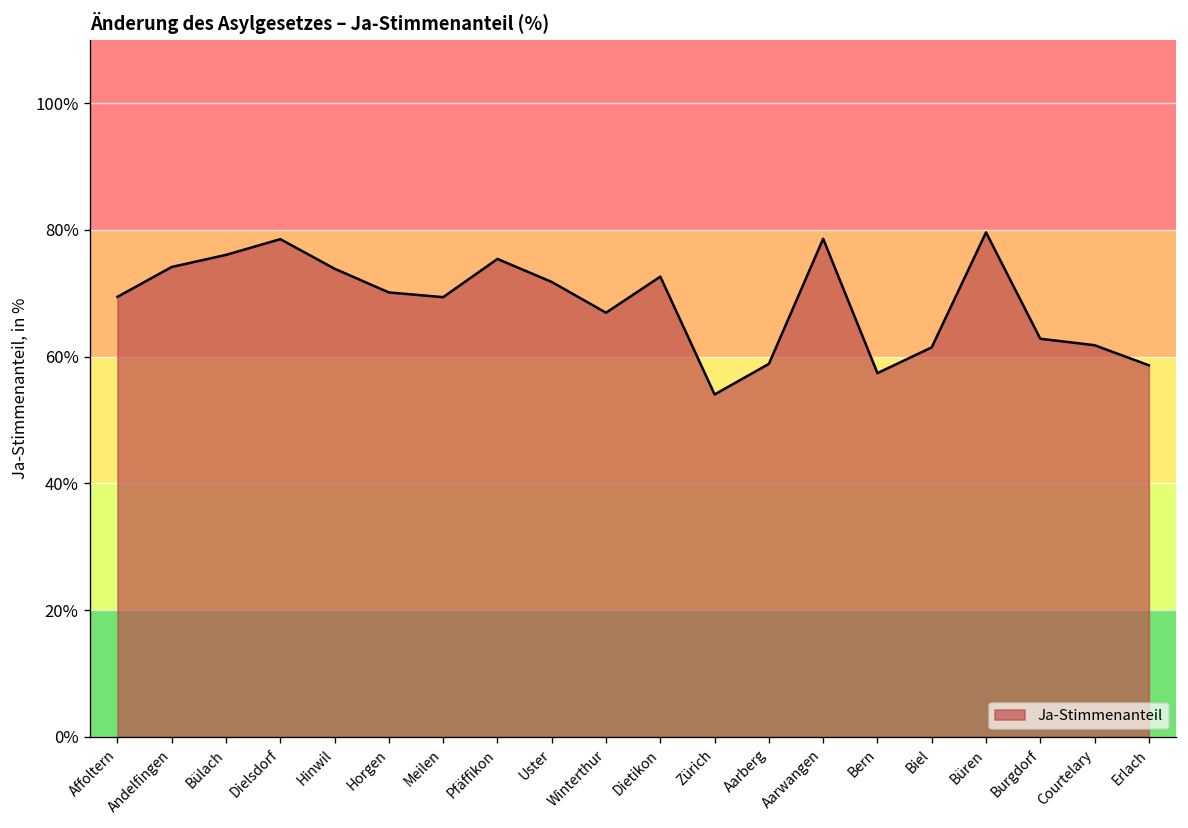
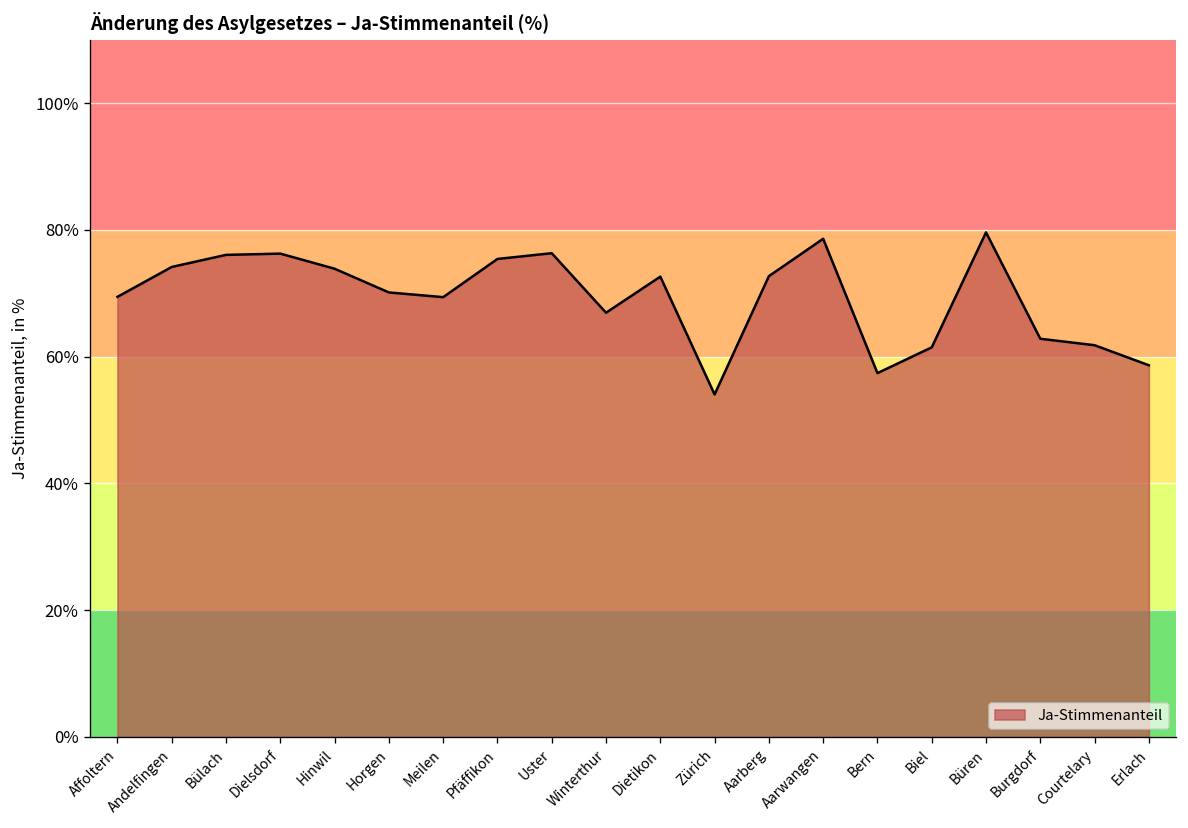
  {
    "Affoltern": "69%",
    "Andelfingen": "74%",
    "Bülach": "76%",
-   "Dielsdorf": "79%",
+   "Dielsdorf": "76%",
    "Hinwil": "74%",
    "Horgen": "70%",
    "Meilen": "69%",
    "Pfäffikon": "75%",
-   "Uster": "72%",
+   "Uster": "76%",
    "Winterthur": "67%",
    "Dietikon": "73%",
    "Zürich": "54%",
-   "Aarberg": "59%",
+   "Aarberg": "73%",
    "Aarwangen": "79%",
    "Bern": "57%",
    "Biel": "61%",
    "Büren": "80%",
    "Burgdorf": "63%",
    "Courtelary": "62%",
    "Erlach": "59%"
  }
